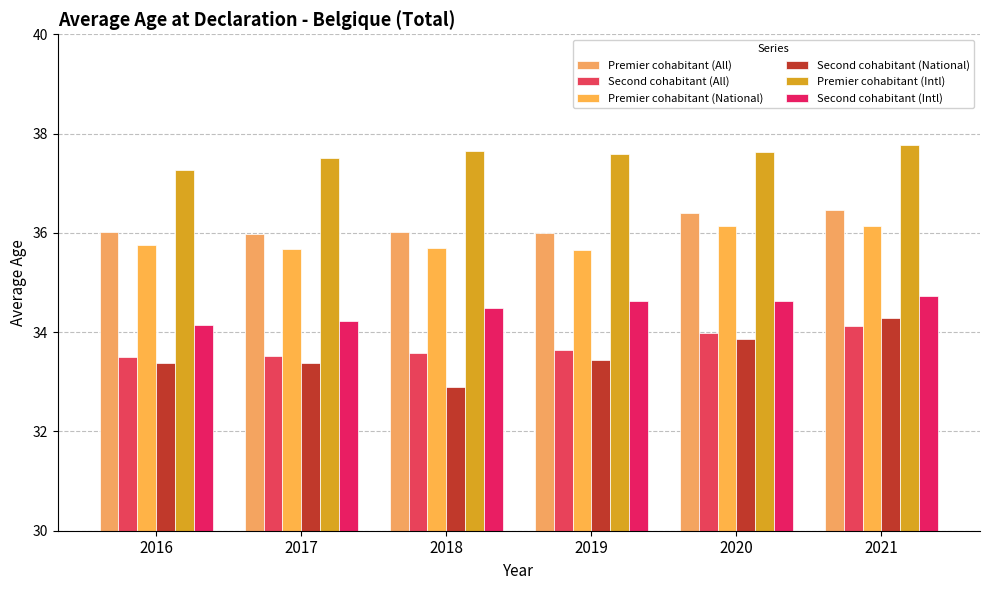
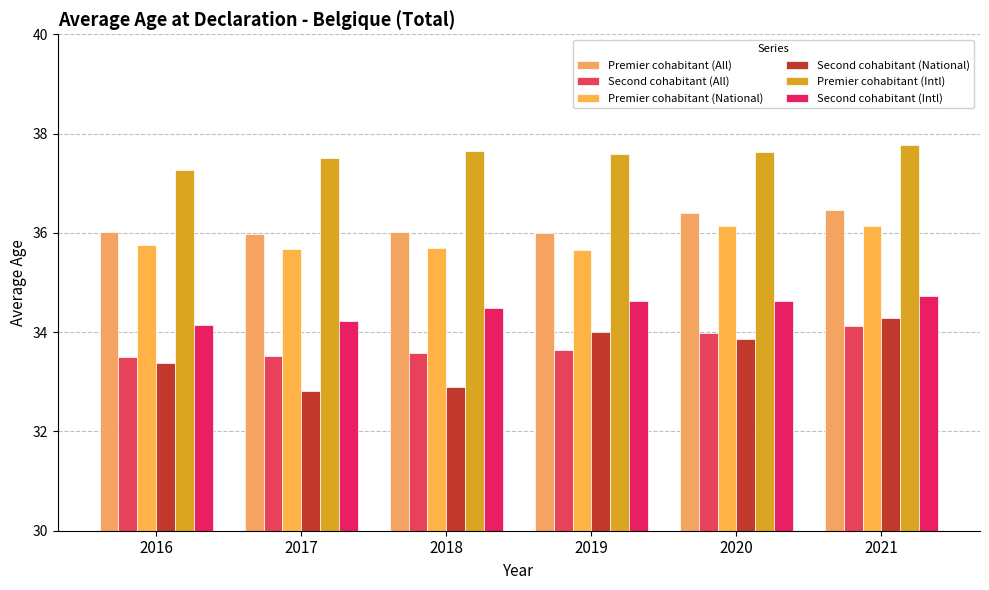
  {
    "Second cohabitant (National)": {
      "2016": 33.4,
-     "2017": 33.4,
+     "2017": 32.8,
      "2018": 32.9,
-     "2019": 33.4,
+     "2019": 34.0,
      "2020": 33.9,
      "2021": 34.3
    }
  }
